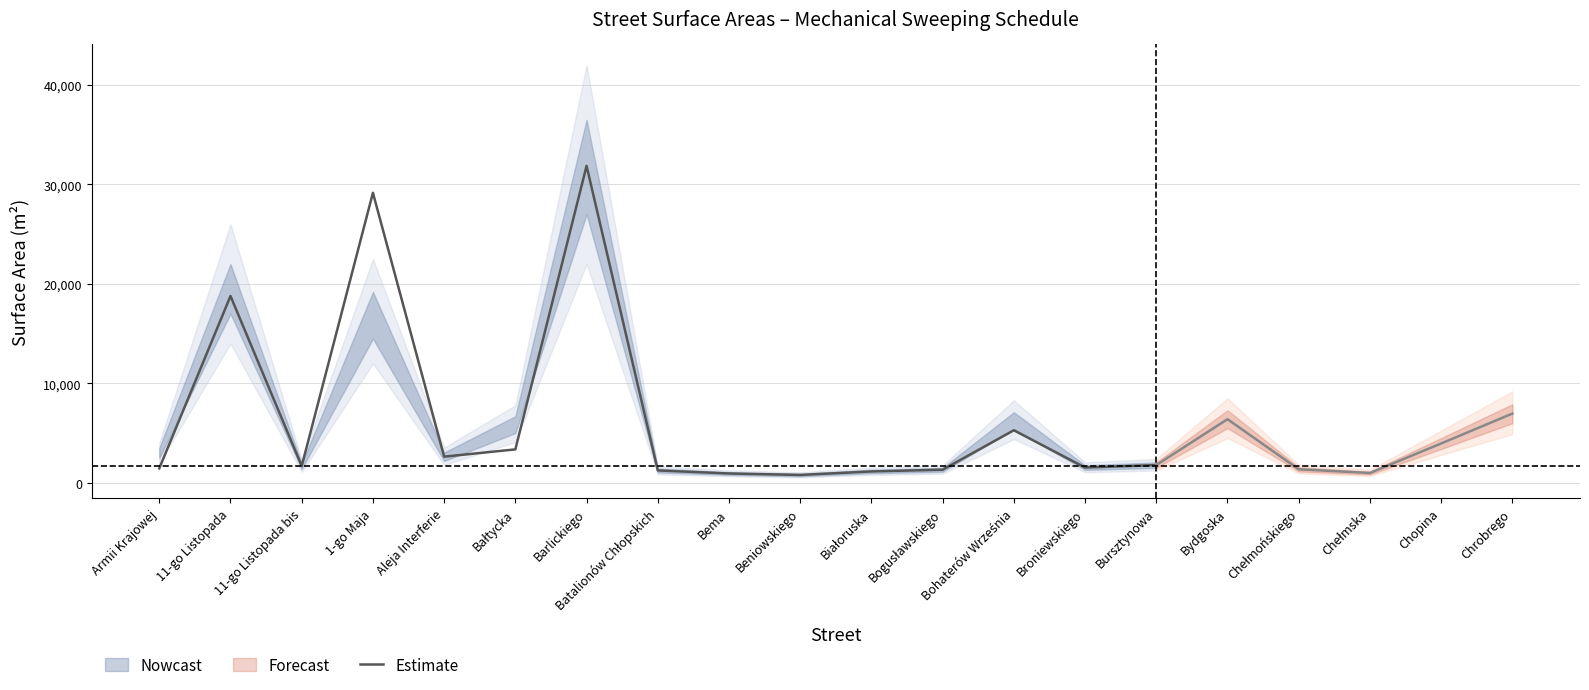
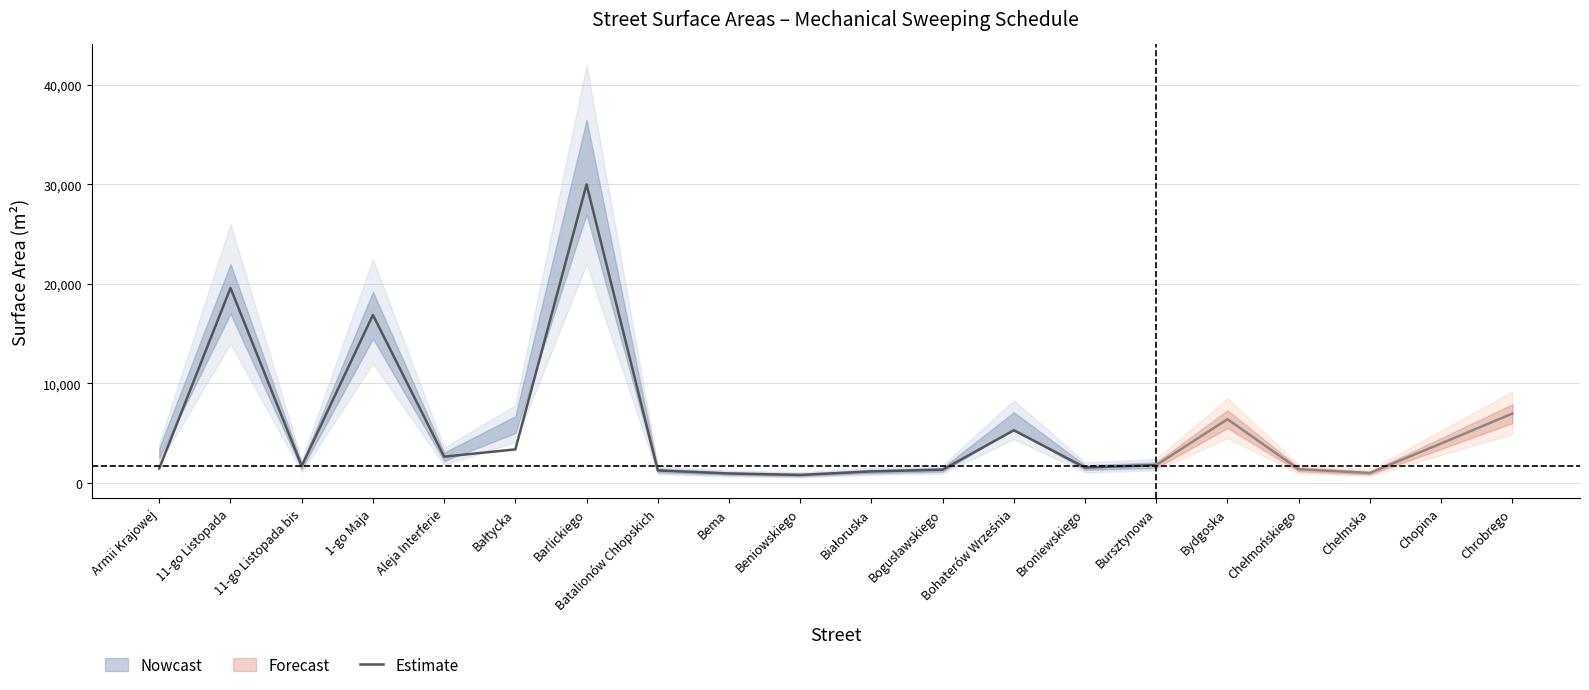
  {
    "Estimate": {
      "Armii Krajowej": "1,000",
-     "11-go Listopada": "19,000",
-     "1-go Maja": "29,000",
+     "11-go Listopada": "20,000",
+     "1-go Maja": "17,000",
      "Aleja Interferie": "3,000",
      "Bałtycka": "3,000",
-     "Barlickiego": "32,000",
+     "Barlickiego": "30,000",
      "Bohaterów Września": "5,000"
    }
  }
